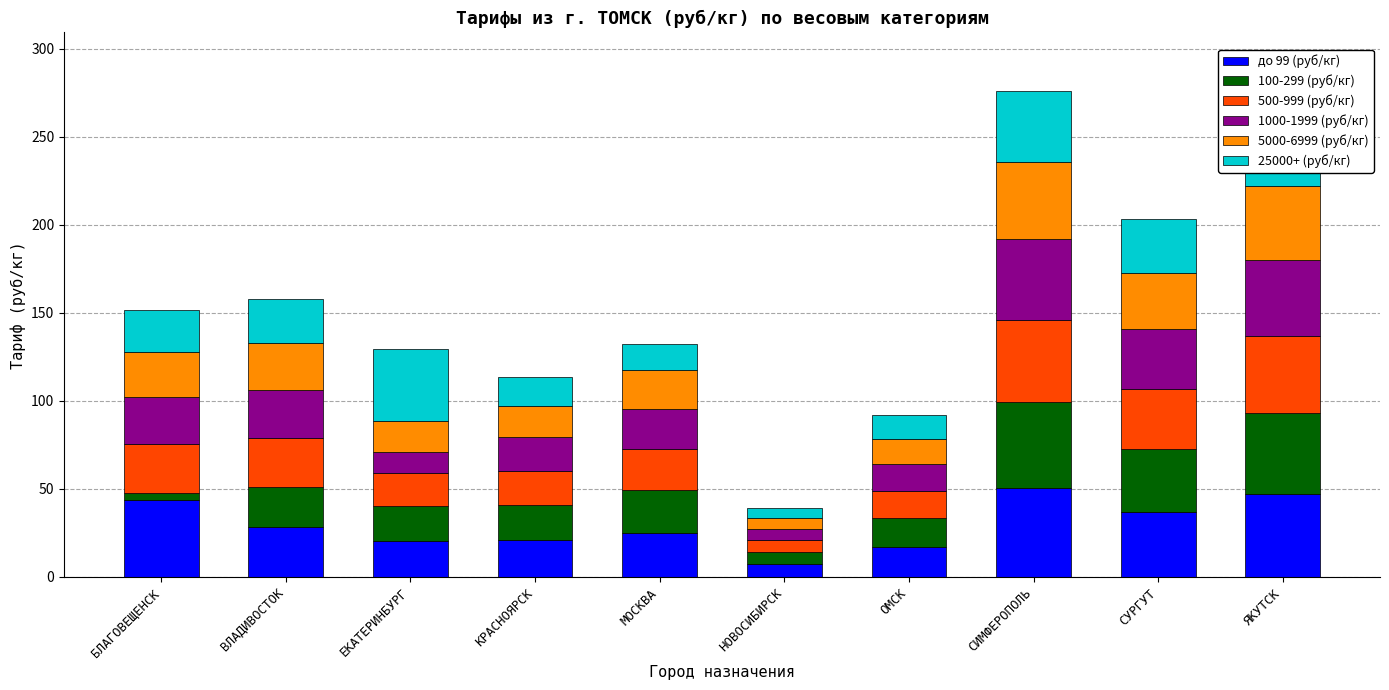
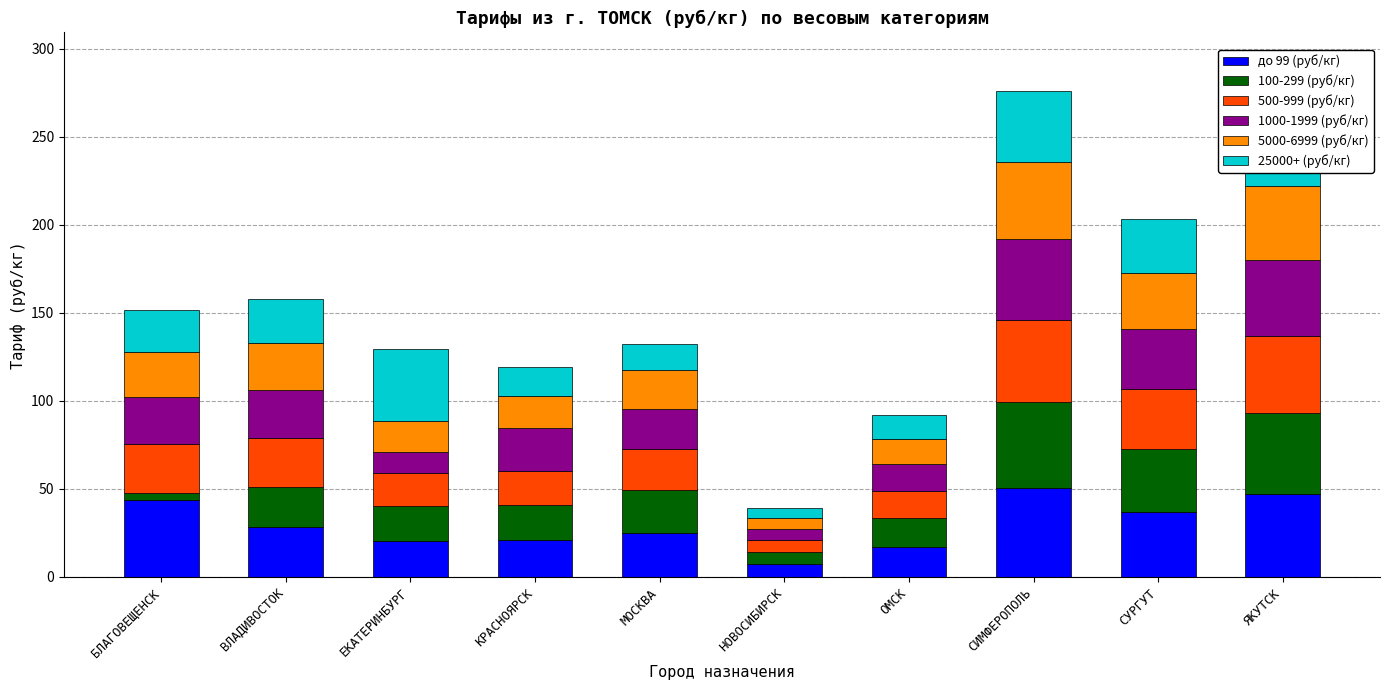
  {
    "до 99 (руб/кг)": {
      "БЛАГОВЕЩЕНСК": 44,
      "ВЛАДИВОСТОК": 28,
      "ЕКАТЕРИНБУРГ": 20,
      "КРАСНОЯРСК": 21,
      "МОСКВА": 25,
      "НОВОСИБИРСК": 7,
      "ОМСК": 17,
      "СИМФЕРОПОЛЬ": 50,
      "СУРГУТ": 37,
      "ЯКУТСК": 47
    },
    "100-299 (руб/кг)": {
      "БЛАГОВЕЩЕНСК": 4,
      "ВЛАДИВОСТОК": 23,
      "ЕКАТЕРИНБУРГ": 20,
      "КРАСНОЯРСК": 20,
      "МОСКВА": 25,
      "НОВОСИБИРСК": 7,
      "ОМСК": 16,
      "СИМФЕРОПОЛЬ": 49,
      "СУРГУТ": 36,
      "ЯКУТСК": 46
    },
    "500-999 (руб/кг)": {
      "БЛАГОВЕЩЕНСК": 28,
      "ВЛАДИВОСТОК": 28,
      "ЕКАТЕРИНБУРГ": 19,
      "КРАСНОЯРСК": 19,
      "МОСКВА": 23,
      "НОВОСИБИРСК": 7,
      "ОМСК": 16,
      "СИМФЕРОПОЛЬ": 47,
      "СУРГУТ": 34,
      "ЯКУТСК": 44
    },
    "1000-1999 (руб/кг)": {
      "БЛАГОВЕЩЕНСК": 27,
      "ВЛАДИВОСТОК": 27,
      "ЕКАТЕРИНБУРГ": 12,
-     "КРАСНОЯРСК": 19,
+     "КРАСНОЯРСК": 24,
      "МОСКВА": 23,
      "НОВОСИБИРСК": 6,
      "ОМСК": 15,
      "СИМФЕРОПОЛЬ": 46,
      "СУРГУТ": 34,
      "ЯКУТСК": 43
    },
    "5000-6999 (руб/кг)": {
      "БЛАГОВЕЩЕНСК": 25,
      "ВЛАДИВОСТОК": 27,
      "ЕКАТЕРИНБУРГ": 18,
      "КРАСНОЯРСК": 18,
      "МОСКВА": 22,
      "НОВОСИБИРСК": 6,
      "ОМСК": 15,
      "СИМФЕРОПОЛЬ": 44,
      "СУРГУТ": 32,
      "ЯКУТСК": 42
    },
    "25000+ (руб/кг)": {
      "БЛАГОВЕЩЕНСК": 24,
      "ВЛАДИВОСТОК": 25,
      "ЕКАТЕРИНБУРГ": 41,
      "КРАСНОЯРСК": 17,
      "МОСКВА": 15,
      "НОВОСИБИРСК": 6,
      "ОМСК": 14,
      "СИМФЕРОПОЛЬ": 41,
      "СУРГУТ": 30
    }
  }
